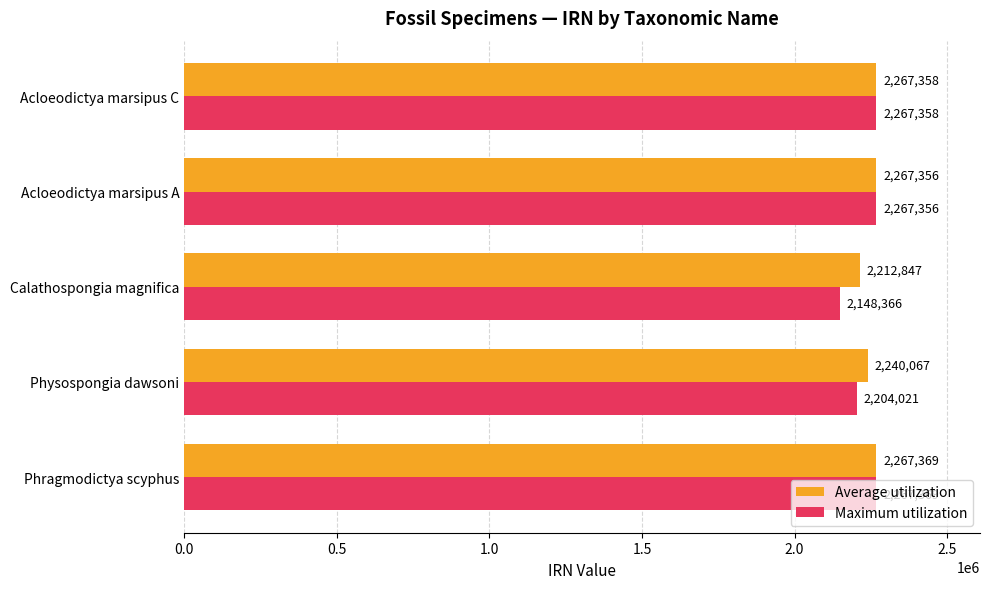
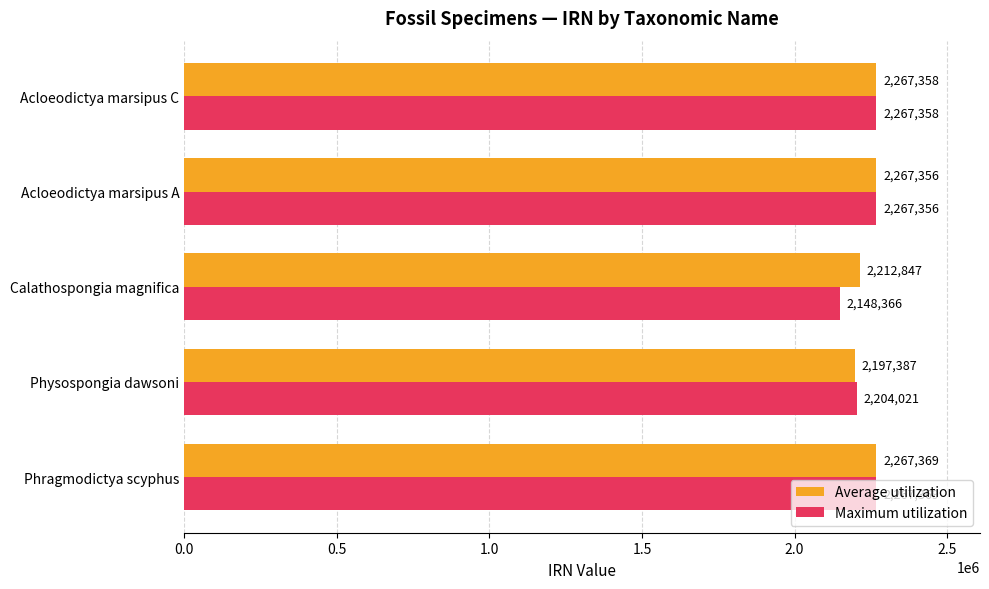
  {
    "Average utilization": {
      "Acloeodictya marsipus C": "2,267,358",
      "Acloeodictya marsipus A": "2,267,356",
      "Calathospongia magnifica": "2,212,847",
-     "Physospongia dawsoni": "2,240,067",
+     "Physospongia dawsoni": "2,197,387",
      "Phragmodictya scyphus": "2,267,369"
    },
    "Maximum utilization": {
      "Acloeodictya marsipus C": "2,267,358",
      "Acloeodictya marsipus A": "2,267,356",
      "Calathospongia magnifica": "2,148,366",
      "Physospongia dawsoni": "2,204,021"
    }
  }
